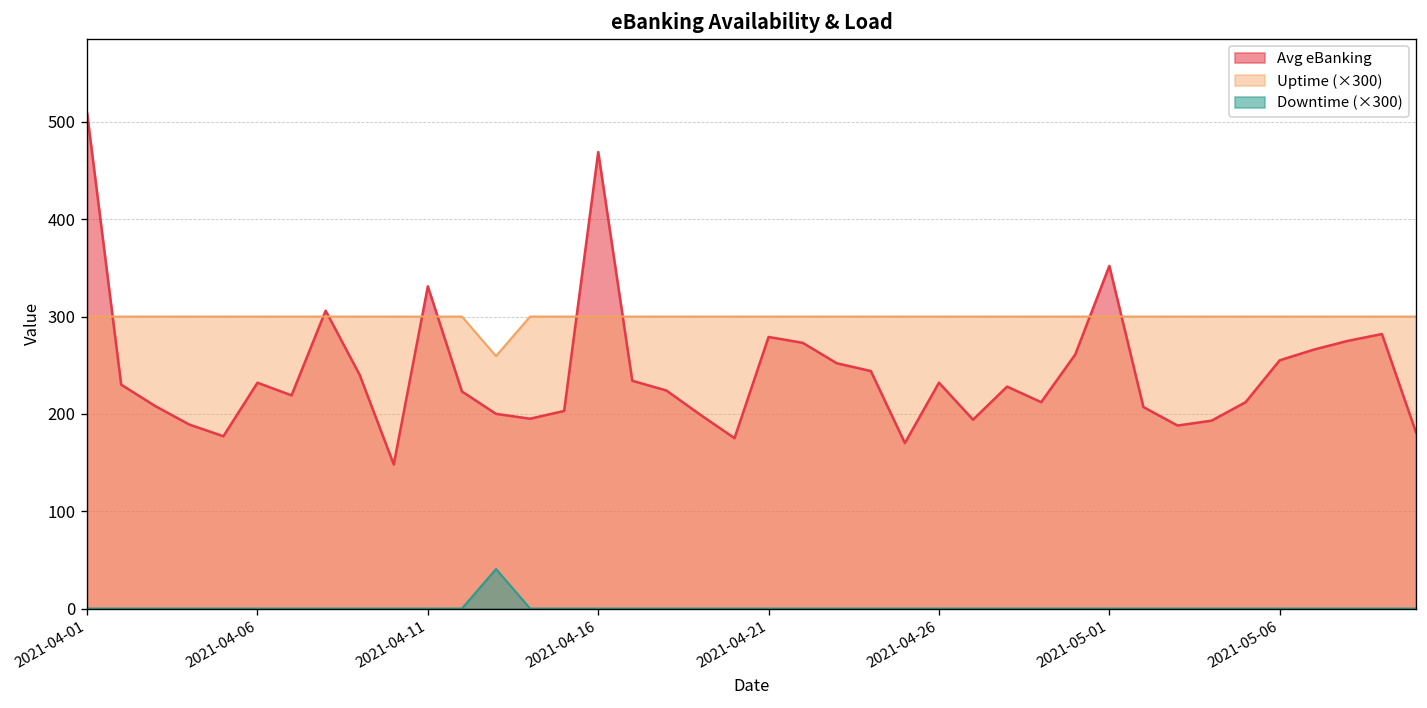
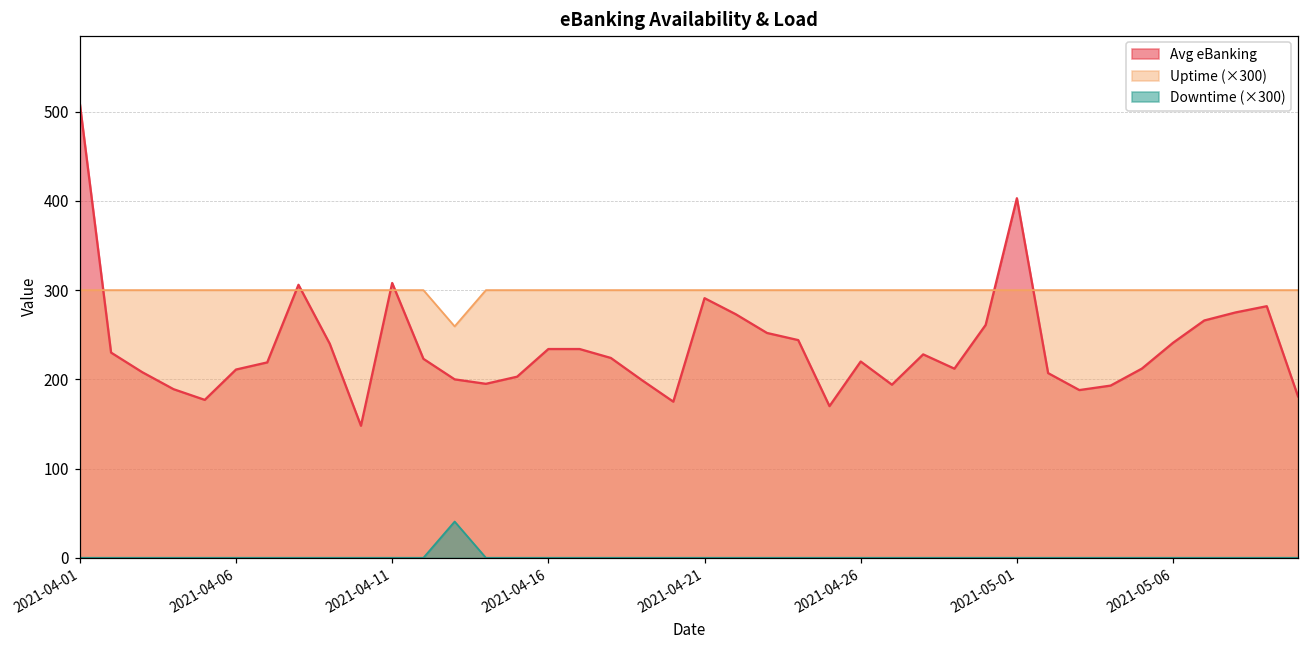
  {
    "Avg eBanking": {
      "2021-04-01": 510,
-     "2021-04-06": 230,
-     "2021-04-11": 330,
-     "2021-04-16": 470,
-     "2021-04-21": 280,
-     "2021-04-26": 230,
-     "2021-05-01": 350,
-     "2021-05-06": 260
+     "2021-04-06": 210,
+     "2021-04-11": 310,
+     "2021-04-16": 230,
+     "2021-04-21": 290,
+     "2021-04-26": 220,
+     "2021-05-01": 400,
+     "2021-05-06": 240
    },
    "Uptime (×300)": {
      "2021-04-01": 300,
      "2021-04-06": 300,
      "2021-04-11": 300,
      "2021-04-16": 300,
      "2021-04-21": 300,
      "2021-04-26": 300,
      "2021-05-01": 300,
      "2021-05-06": 300
    },
    "Downtime (×300)": {
      "2021-04-01": 0,
      "2021-04-06": 0,
      "2021-04-11": 0,
      "2021-04-16": 0,
      "2021-04-21": 0,
      "2021-04-26": 0,
      "2021-05-01": 0,
      "2021-05-06": 0
    }
  }
